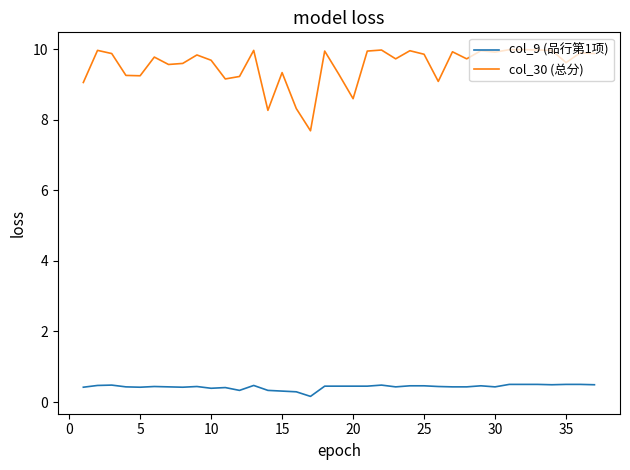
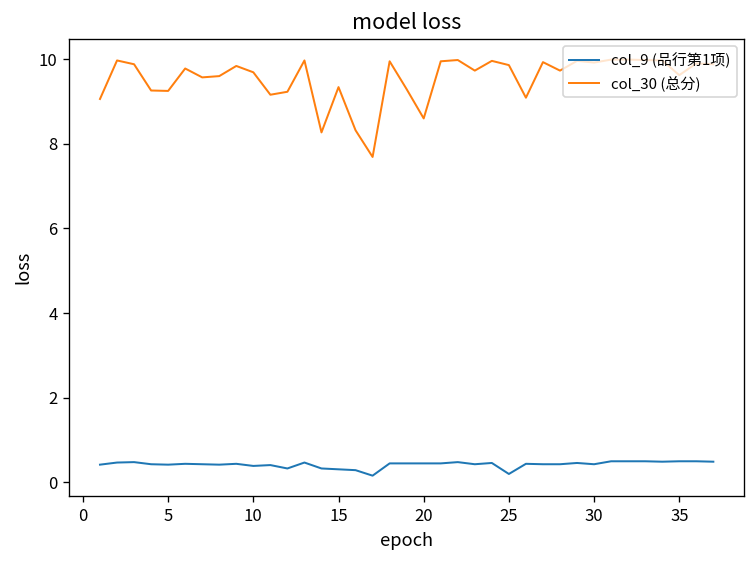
  {
    "col_9 (品行第1项)": {
      "5": 0.4,
      "10": 0.4,
      "15": 0.3,
      "20": 0.5,
-     "25": 0.5,
+     "25": 0.2,
      "30": 0.4,
      "35": 0.5
    },
    "col_30 (总分)": {
      "5": 9.3,
      "10": 9.7,
      "15": 9.3,
      "20": 8.6,
      "25": 9.9
    }
  }
